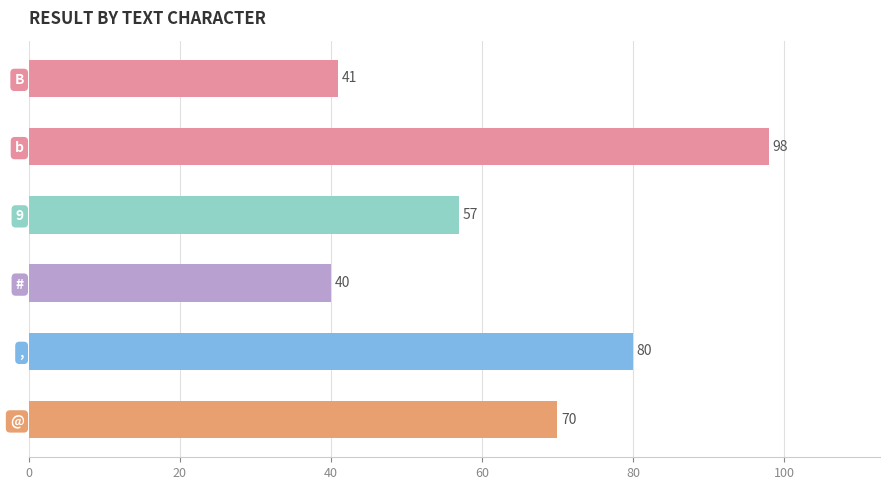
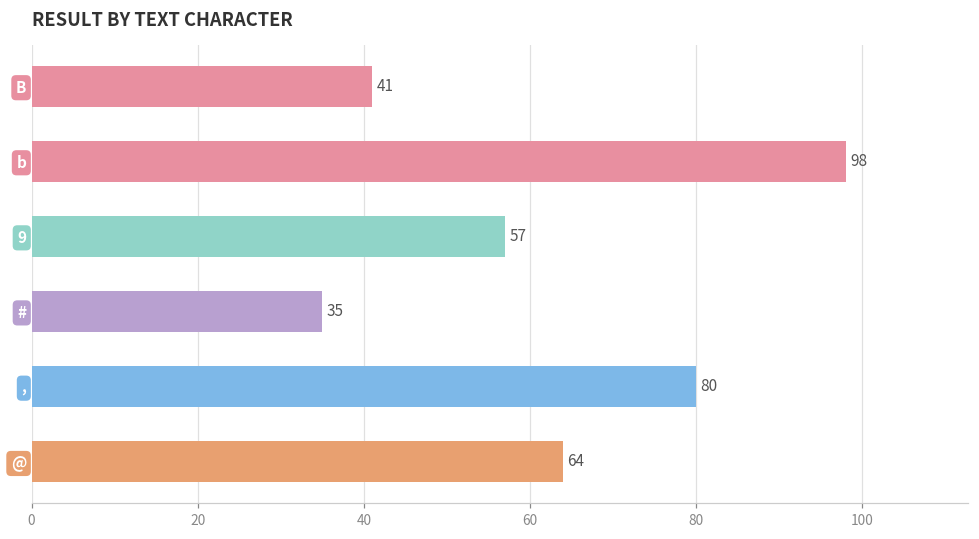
  {
    "B": 41,
    "b": 98,
    "9": 57,
-   "#": 40,
+   "#": 35,
    ",": 80,
-   "@": 70
+   "@": 64
  }
